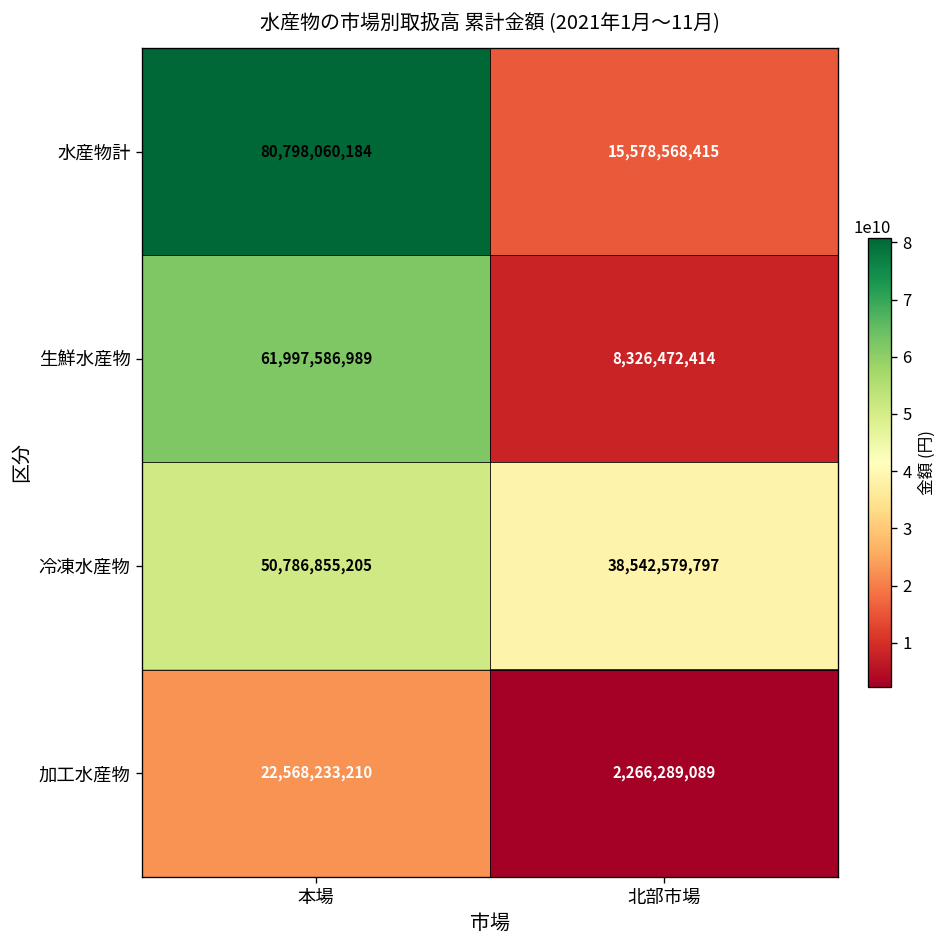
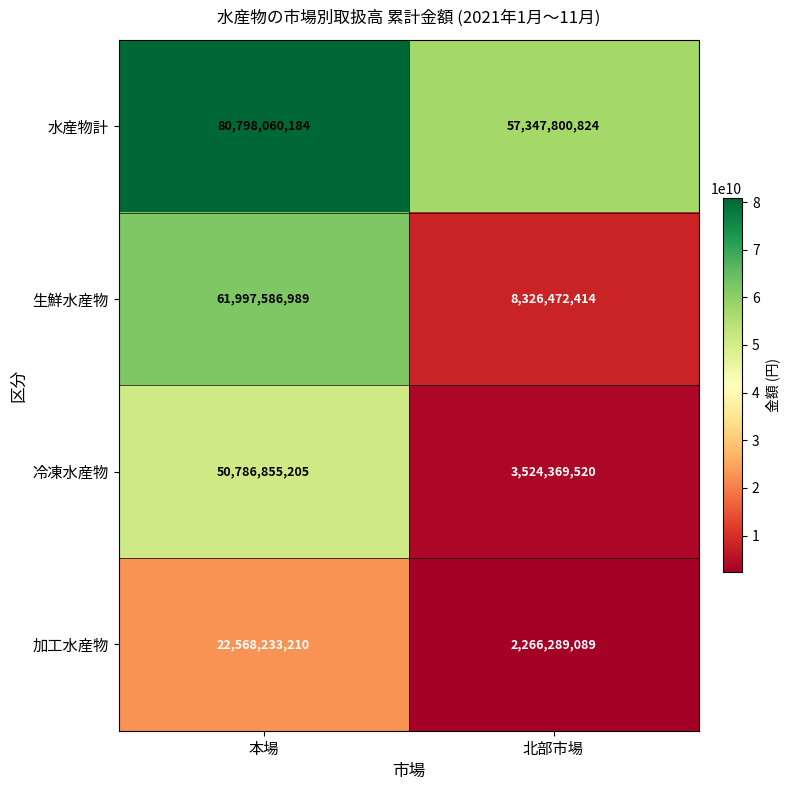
  {
    "水産物計": {
      "本場": "80,798,060,184",
-     "北部市場": "15,578,568,415"
+     "北部市場": "57,347,800,824"
    },
    "生鮮水産物": {
      "本場": "61,997,586,989",
      "北部市場": "8,326,472,414"
    },
    "冷凍水産物": {
      "本場": "50,786,855,205",
-     "北部市場": "38,542,579,797"
+     "北部市場": "3,524,369,520"
    },
    "加工水産物": {
      "本場": "22,568,233,210",
      "北部市場": "2,266,289,089"
    }
  }
